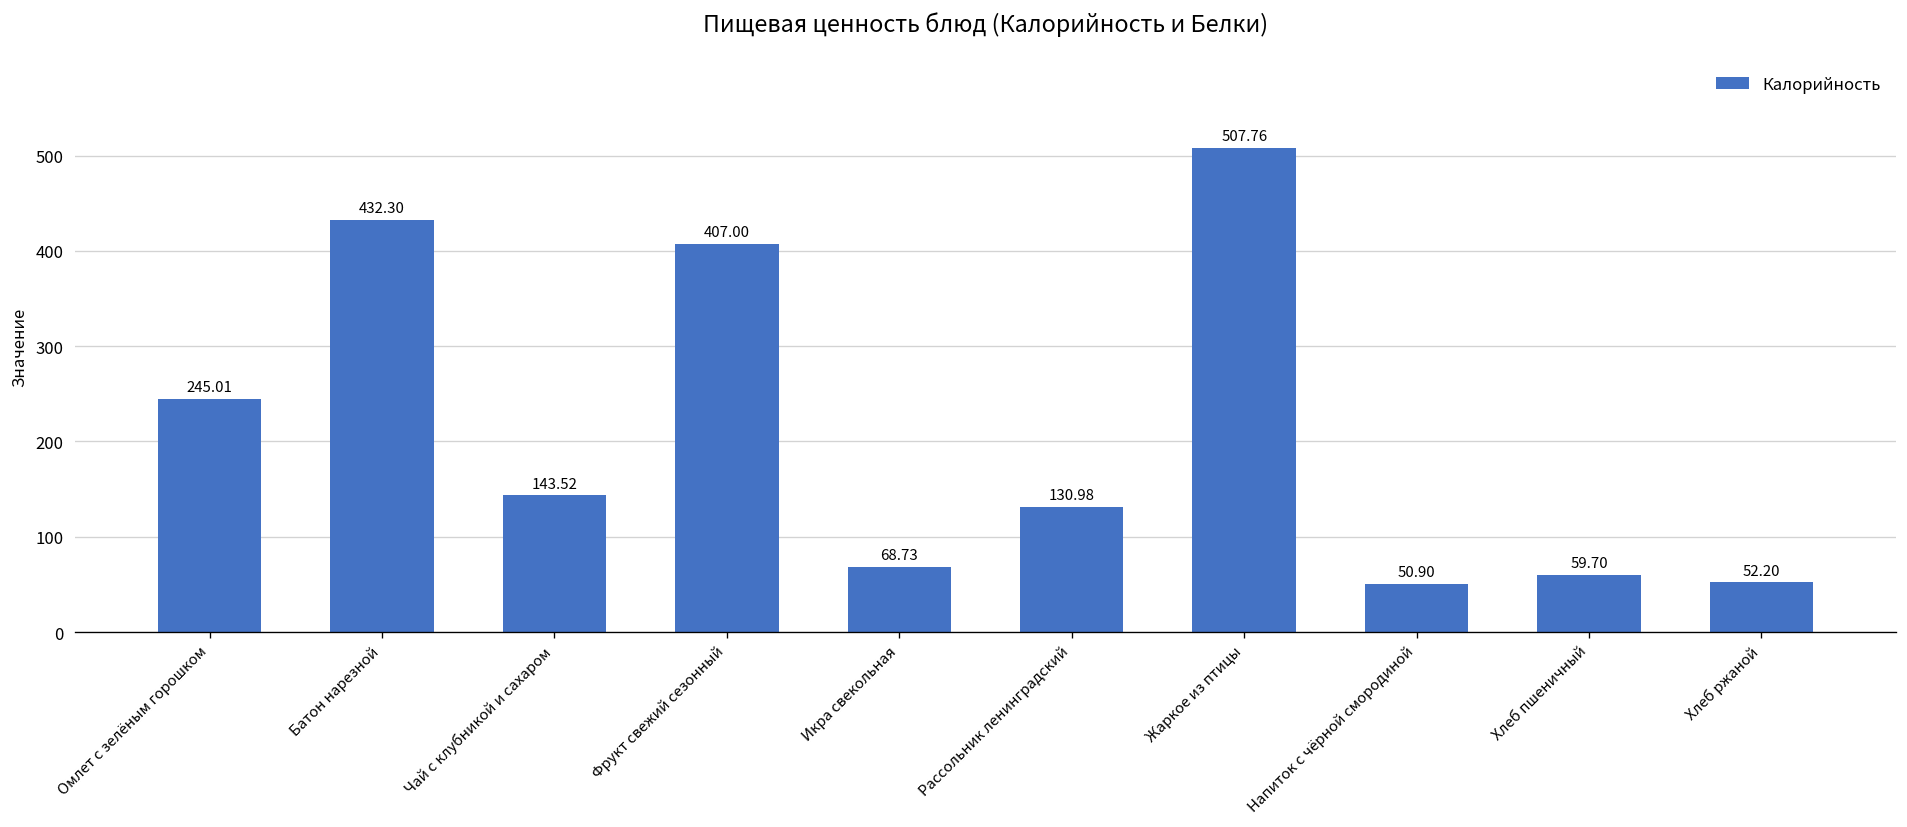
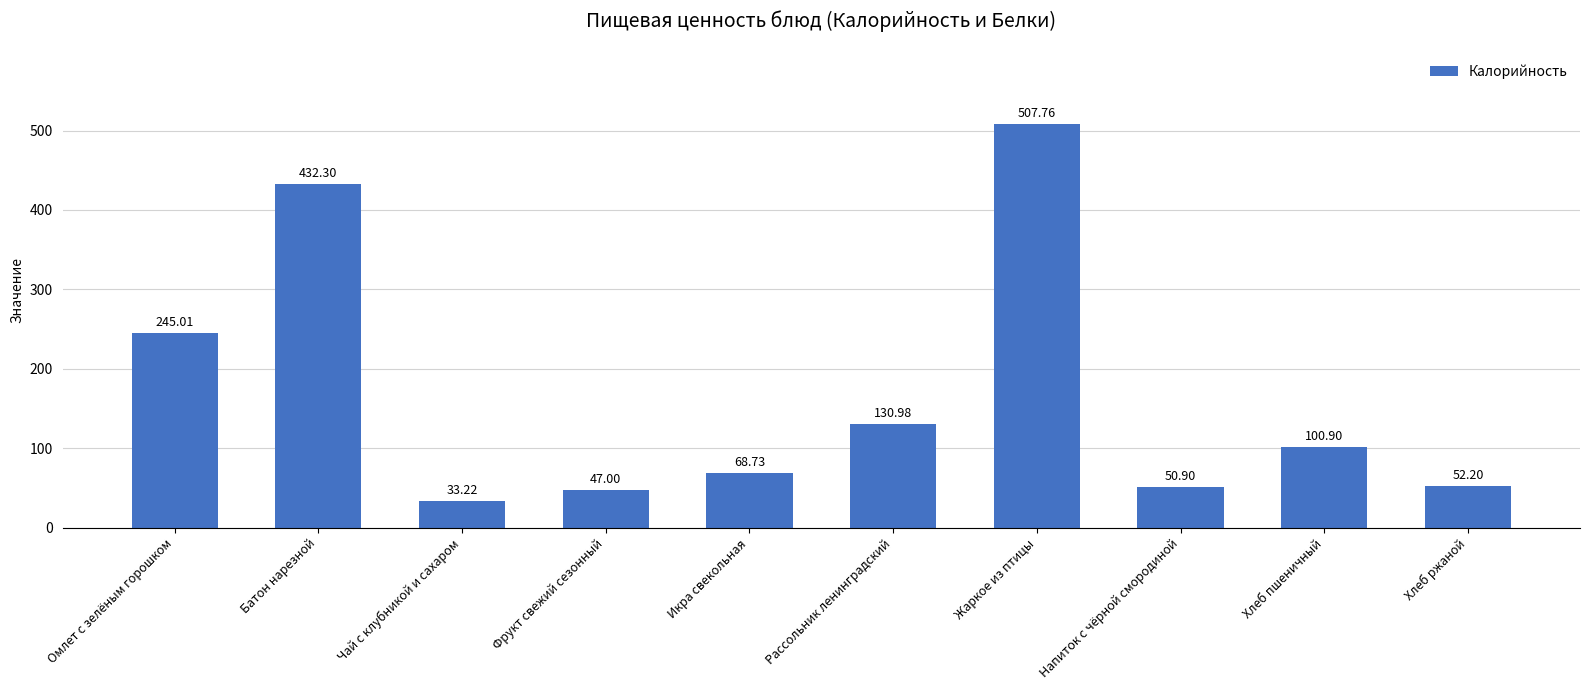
  {
    "Омлет с зелёным горошком": 245.01,
    "Батон нарезной": 432.30,
-   "Чай с клубникой и сахаром": 143.52,
-   "Фрукт свежий сезонный": 407.00,
+   "Чай с клубникой и сахаром": 33.22,
+   "Фрукт свежий сезонный": 47.00,
    "Икра свекольная": 68.73,
    "Рассольник ленинградский": 130.98,
    "Жаркое из птицы": 507.76,
    "Напиток с чёрной смородиной": 50.90,
-   "Хлеб пшеничный": 59.70,
+   "Хлеб пшеничный": 100.90,
    "Хлеб ржаной": 52.20
  }
